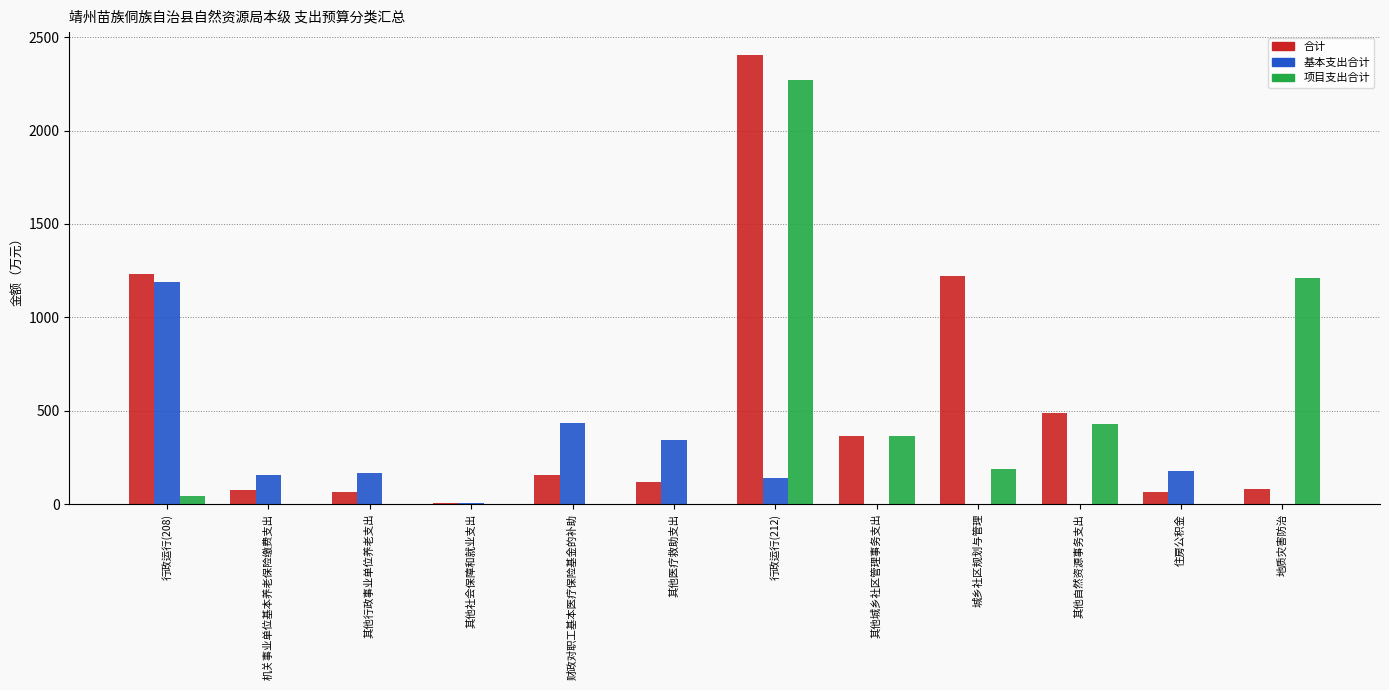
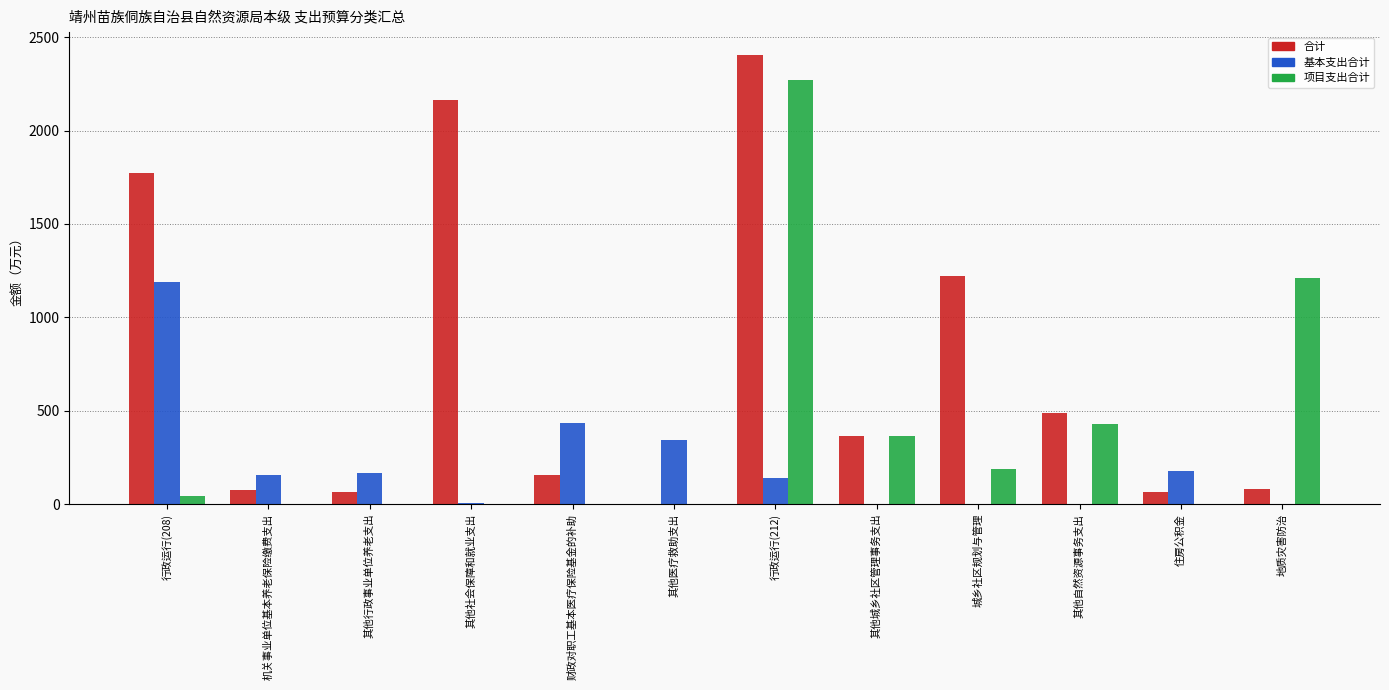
  {
    "合计": {
-     "行政运行(208)": 1230,
+     "行政运行(208)": 1770,
      "机关事业单位基本养老保险缴费支出": 70,
      "其他行政事业单位养老支出": 70,
-     "其他社会保障和就业支出": 0,
+     "其他社会保障和就业支出": 2160,
      "财政对职工基本医疗保险基金的补助": 160,
-     "其他医疗救助支出": 120,
+     "其他医疗救助支出": 0,
      "行政运行(212)": 2410,
      "其他城乡社区管理事务支出": 370,
      "城乡社区规划与管理": 1220,
      "其他自然资源事务支出": 490,
      "住房公积金": 60,
      "地质灾害防治": 80
    },
    "基本支出合计": {
      "行政运行(208)": 1190,
      "机关事业单位基本养老保险缴费支出": 150,
      "其他行政事业单位养老支出": 160,
      "财政对职工基本医疗保险基金的补助": 430,
      "其他医疗救助支出": 340,
      "行政运行(212)": 140,
      "其他城乡社区管理事务支出": 0,
      "城乡社区规划与管理": 0,
      "其他自然资源事务支出": 0,
      "住房公积金": 180,
      "地质灾害防治": 0
    },
    "项目支出合计": {
      "行政运行(208)": 50,
      "机关事业单位基本养老保险缴费支出": 0,
      "其他行政事业单位养老支出": 0,
      "其他社会保障和就业支出": 0,
      "财政对职工基本医疗保险基金的补助": 0,
      "其他医疗救助支出": 0,
      "行政运行(212)": 2270,
      "其他城乡社区管理事务支出": 370,
      "城乡社区规划与管理": 190,
      "其他自然资源事务支出": 430,
      "住房公积金": 0,
      "地质灾害防治": 1210
    }
  }
